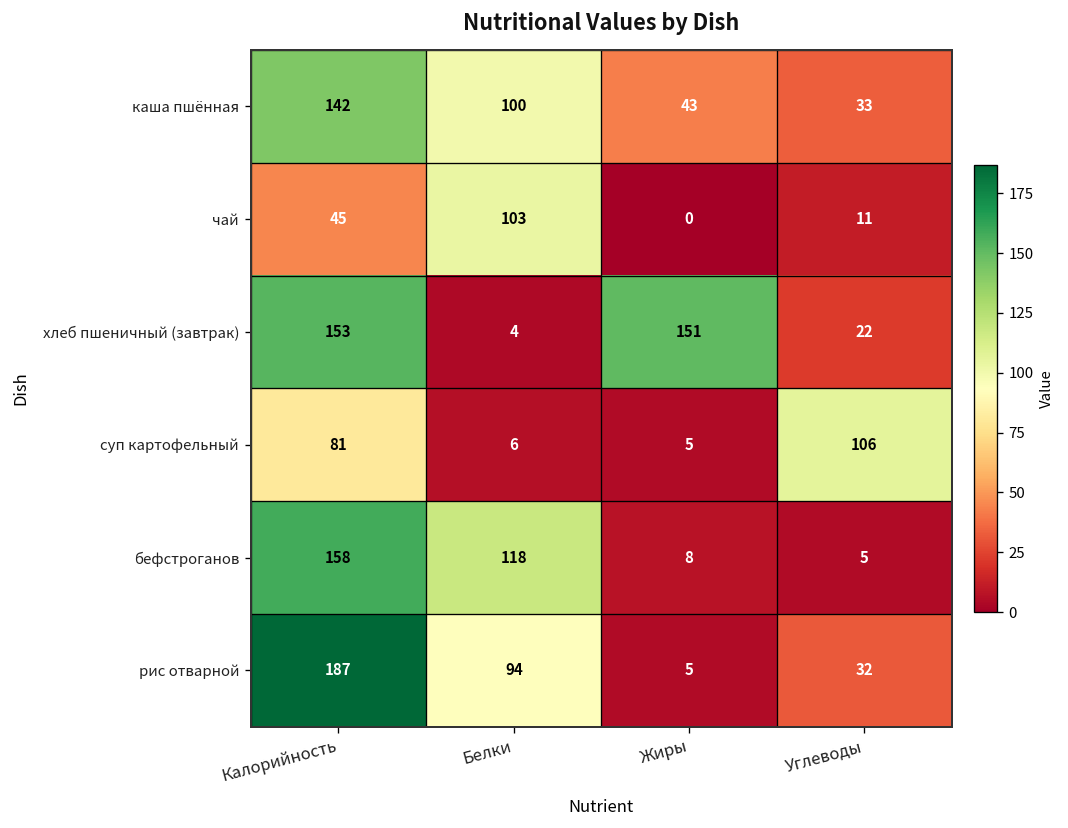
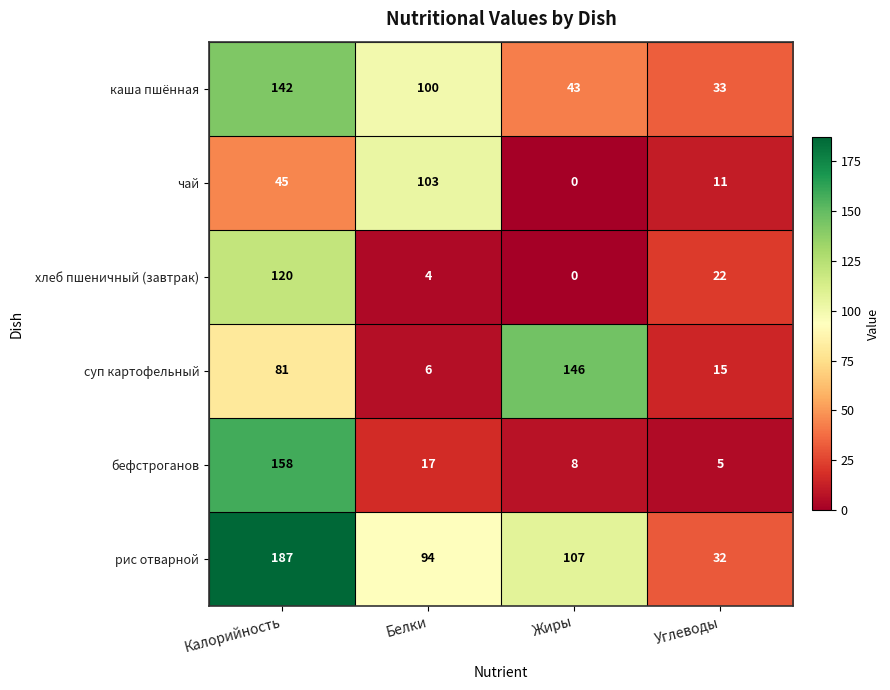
  {
    "каша пшённая": {
      "Калорийность": 142,
      "Белки": 100,
      "Жиры": 43,
      "Углеводы": 33
    },
    "чай": {
      "Калорийность": 45,
      "Белки": 103,
      "Жиры": 0,
      "Углеводы": 11
    },
    "хлеб пшеничный (завтрак)": {
-     "Калорийность": 153,
+     "Калорийность": 120,
      "Белки": 4,
-     "Жиры": 151,
+     "Жиры": 0,
      "Углеводы": 22
    },
    "суп картофельный": {
      "Калорийность": 81,
      "Белки": 6,
-     "Жиры": 5,
-     "Углеводы": 106
+     "Жиры": 146,
+     "Углеводы": 15
    },
    "бефстроганов": {
      "Калорийность": 158,
-     "Белки": 118,
+     "Белки": 17,
      "Жиры": 8,
      "Углеводы": 5
    },
    "рис отварной": {
      "Калорийность": 187,
      "Белки": 94,
-     "Жиры": 5,
+     "Жиры": 107,
      "Углеводы": 32
    }
  }
